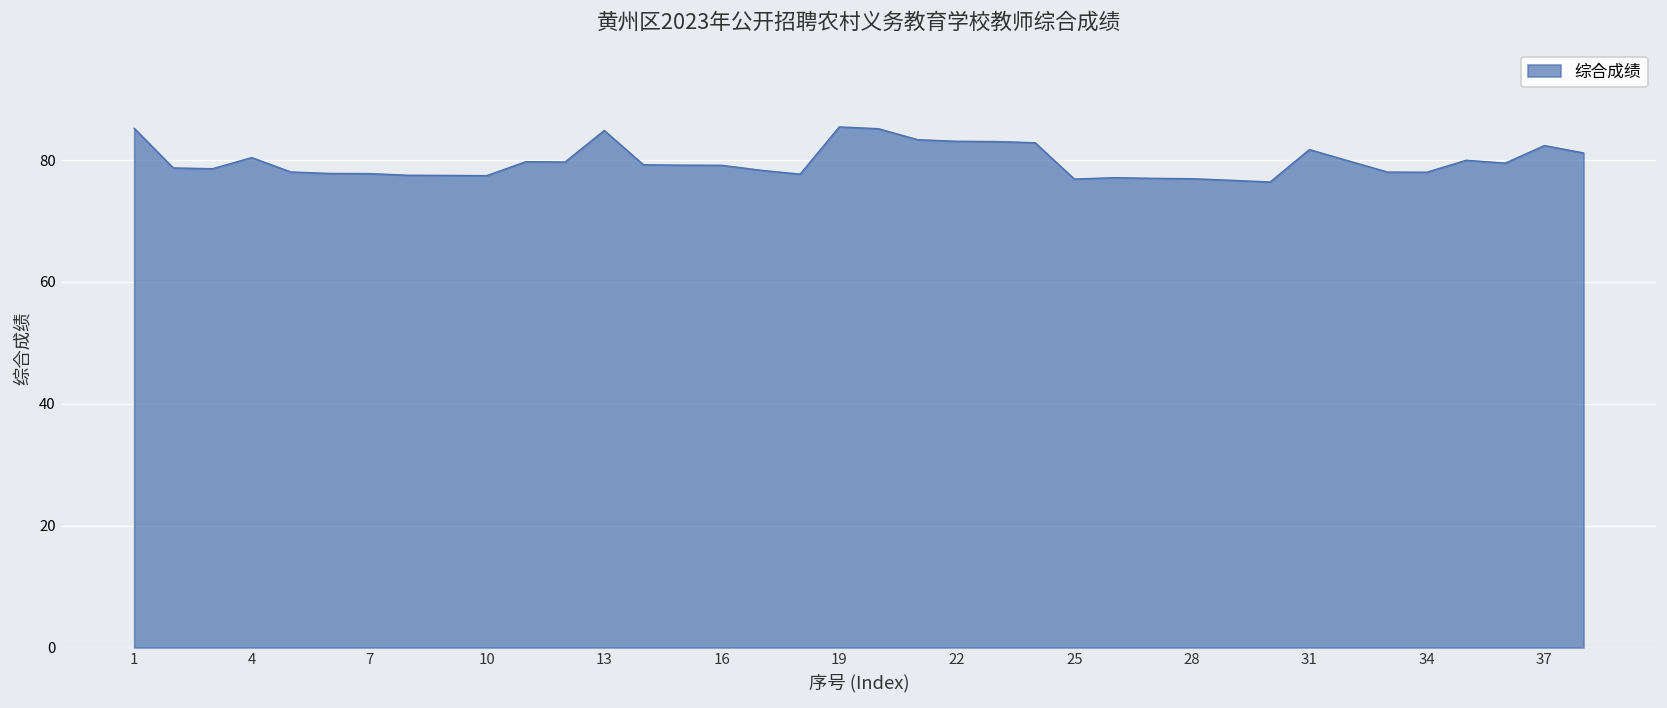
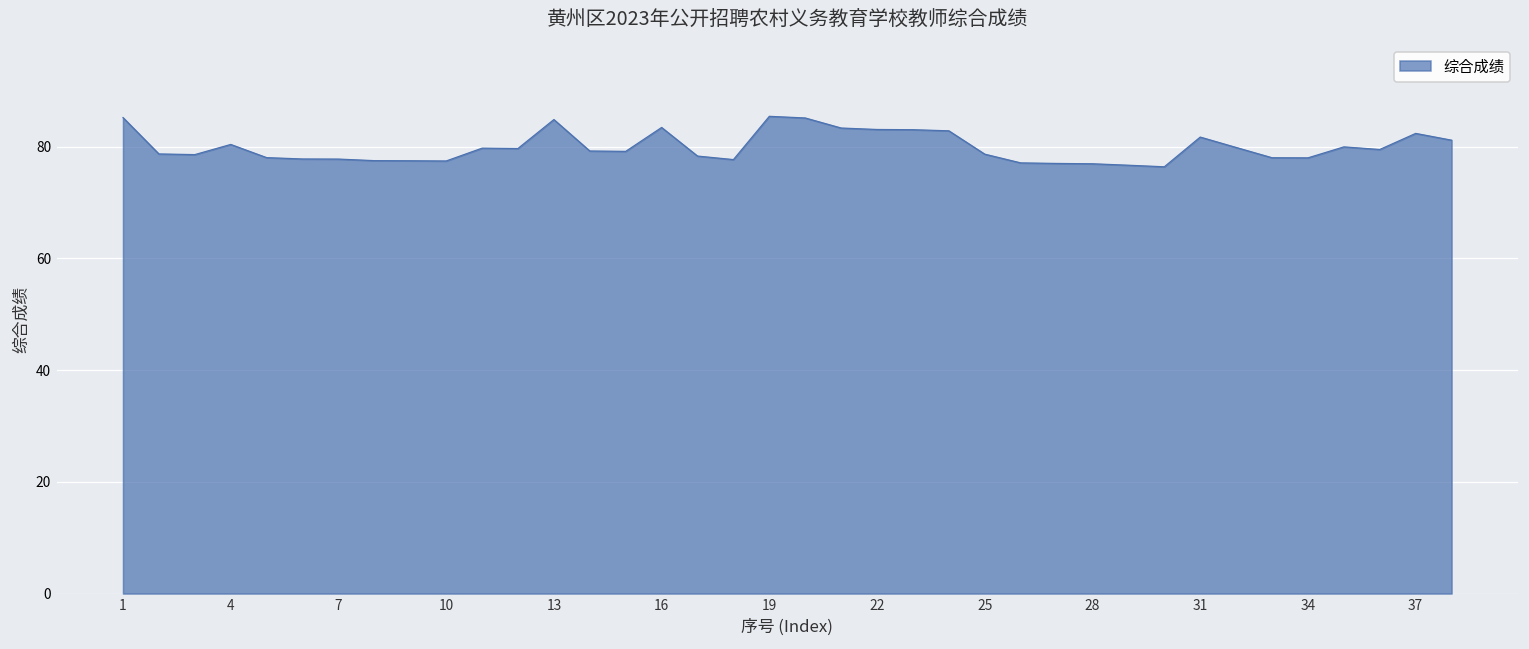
  {
    "1": 85,
    "4": 80,
    "7": 78,
    "10": 77,
    "13": 85,
-   "16": 79,
+   "16": 83,
    "19": 85,
    "22": 83,
-   "25": 77,
+   "25": 79,
    "28": 77,
    "31": 82,
    "34": 78,
    "37": 82
  }
